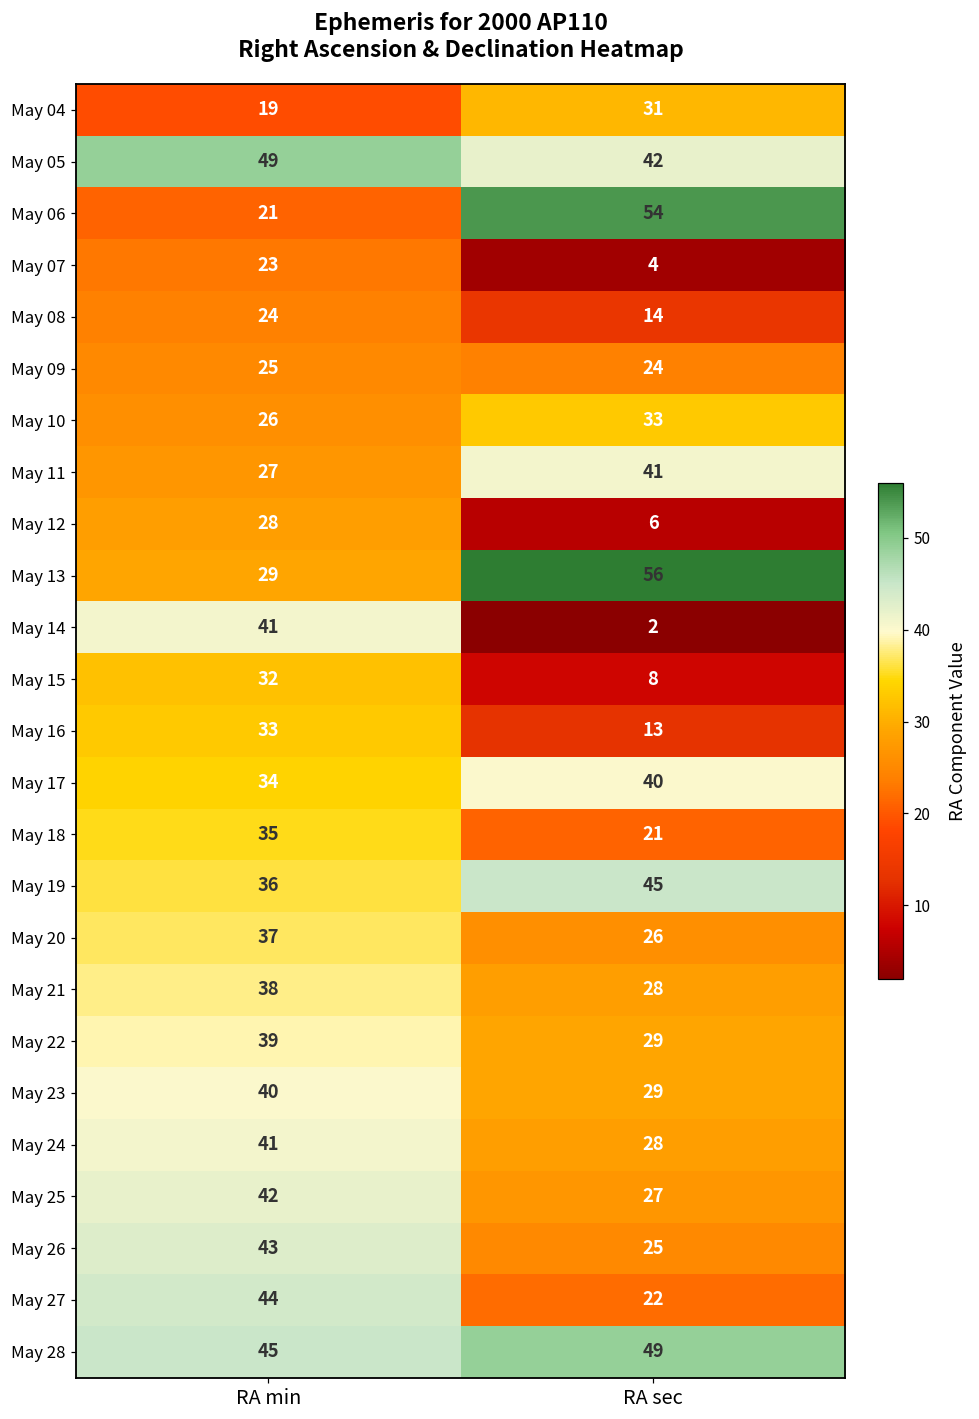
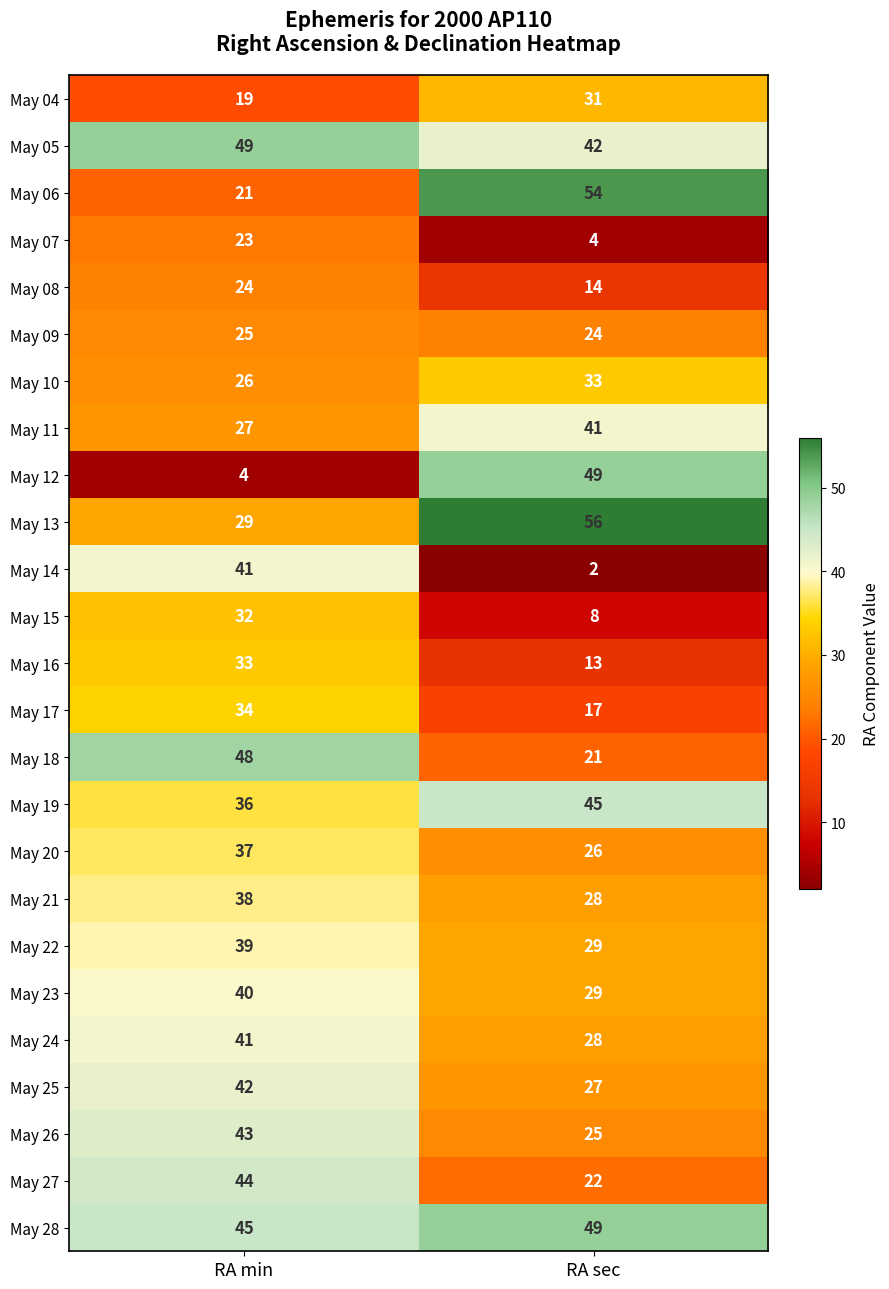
  {
    "May 04": {
      "RA min": 19,
      "RA sec": 31
    },
    "May 05": {
      "RA min": 49,
      "RA sec": 42
    },
    "May 06": {
      "RA min": 21,
      "RA sec": 54
    },
    "May 07": {
      "RA min": 23,
      "RA sec": 4
    },
    "May 08": {
      "RA min": 24,
      "RA sec": 14
    },
    "May 09": {
      "RA min": 25,
      "RA sec": 24
    },
    "May 10": {
      "RA min": 26,
      "RA sec": 33
    },
    "May 11": {
      "RA min": 27,
      "RA sec": 41
    },
    "May 12": {
-     "RA min": 28,
-     "RA sec": 6
+     "RA min": 4,
+     "RA sec": 49
    },
    "May 13": {
      "RA min": 29,
      "RA sec": 56
    },
    "May 14": {
      "RA min": 41,
      "RA sec": 2
    },
    "May 15": {
      "RA min": 32,
      "RA sec": 8
    },
    "May 16": {
      "RA min": 33,
      "RA sec": 13
    },
    "May 17": {
      "RA min": 34,
-     "RA sec": 40
+     "RA sec": 17
    },
    "May 18": {
-     "RA min": 35,
+     "RA min": 48,
      "RA sec": 21
    },
    "May 19": {
      "RA min": 36,
      "RA sec": 45
    },
    "May 20": {
      "RA min": 37,
      "RA sec": 26
    },
    "May 21": {
      "RA min": 38,
      "RA sec": 28
    },
    "May 22": {
      "RA min": 39,
      "RA sec": 29
    },
    "May 23": {
      "RA min": 40,
      "RA sec": 29
    },
    "May 24": {
      "RA min": 41,
      "RA sec": 28
    },
    "May 25": {
      "RA min": 42,
      "RA sec": 27
    },
    "May 26": {
      "RA min": 43,
      "RA sec": 25
    },
    "May 27": {
      "RA min": 44,
      "RA sec": 22
    },
    "May 28": {
      "RA min": 45,
      "RA sec": 49
    }
  }
